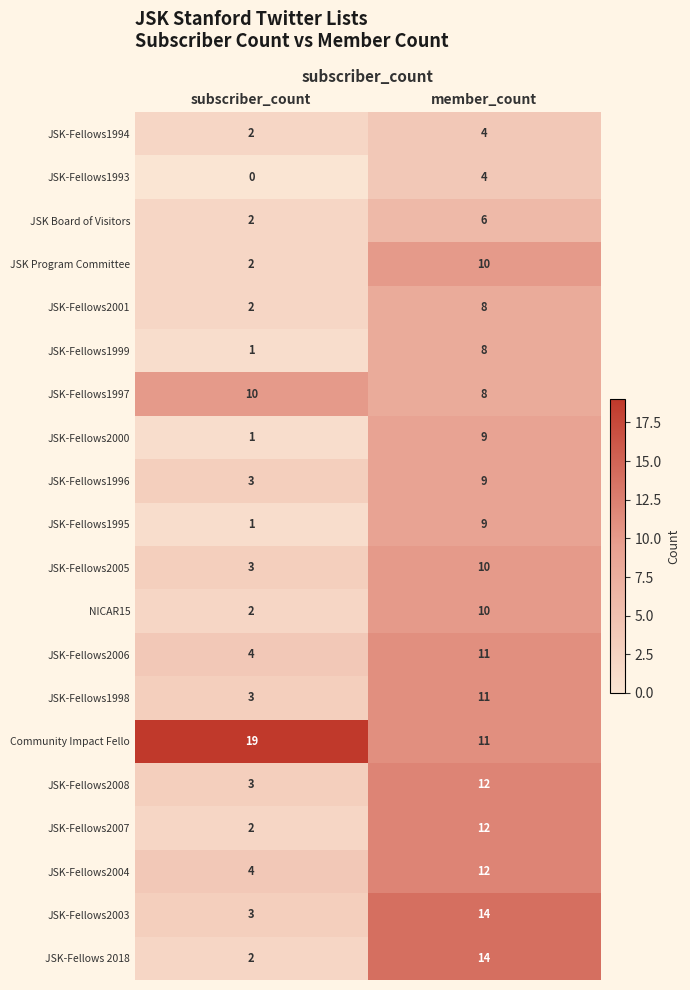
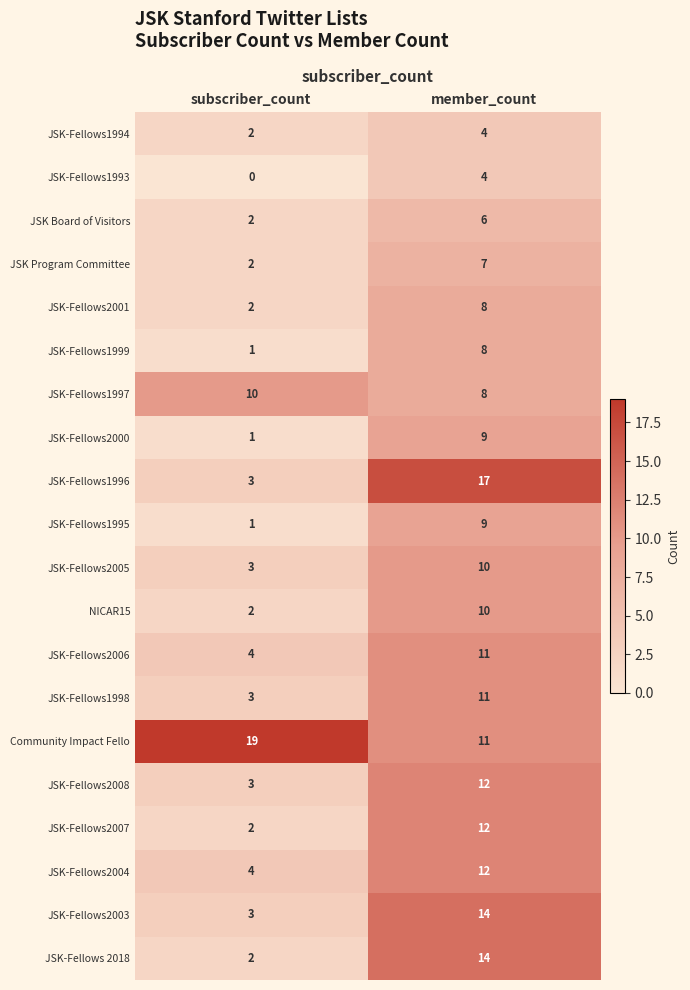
  {
    "JSK-Fellows1994": {
      "subscriber_count": 2,
      "member_count": 4
    },
    "JSK-Fellows1993": {
      "subscriber_count": 0,
      "member_count": 4
    },
    "JSK Board of Visitors": {
      "subscriber_count": 2,
      "member_count": 6
    },
    "JSK Program Committee": {
      "subscriber_count": 2,
-     "member_count": 10
+     "member_count": 7
    },
    "JSK-Fellows2001": {
      "subscriber_count": 2,
      "member_count": 8
    },
    "JSK-Fellows1999": {
      "subscriber_count": 1,
      "member_count": 8
    },
    "JSK-Fellows1997": {
      "subscriber_count": 10,
      "member_count": 8
    },
    "JSK-Fellows2000": {
      "subscriber_count": 1,
      "member_count": 9
    },
    "JSK-Fellows1996": {
      "subscriber_count": 3,
-     "member_count": 9
+     "member_count": 17
    },
    "JSK-Fellows1995": {
      "subscriber_count": 1,
      "member_count": 9
    },
    "JSK-Fellows2005": {
      "subscriber_count": 3,
      "member_count": 10
    },
    "NICAR15": {
      "subscriber_count": 2,
      "member_count": 10
    },
    "JSK-Fellows2006": {
      "subscriber_count": 4,
      "member_count": 11
    },
    "JSK-Fellows1998": {
      "subscriber_count": 3,
      "member_count": 11
    },
    "Community Impact Fello": {
      "subscriber_count": 19,
      "member_count": 11
    },
    "JSK-Fellows2008": {
      "subscriber_count": 3,
      "member_count": 12
    },
    "JSK-Fellows2007": {
      "subscriber_count": 2,
      "member_count": 12
    },
    "JSK-Fellows2004": {
      "subscriber_count": 4,
      "member_count": 12
    },
    "JSK-Fellows2003": {
      "subscriber_count": 3,
      "member_count": 14
    },
    "JSK-Fellows 2018": {
      "subscriber_count": 2,
      "member_count": 14
    }
  }
